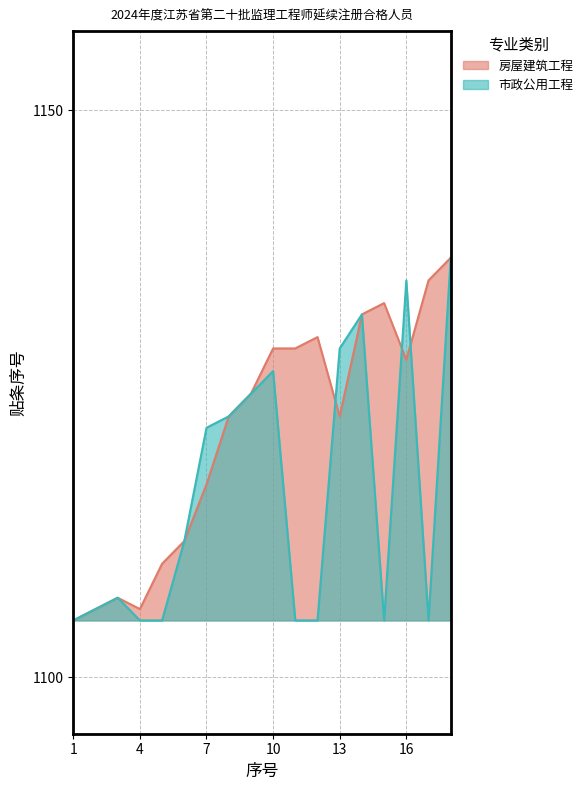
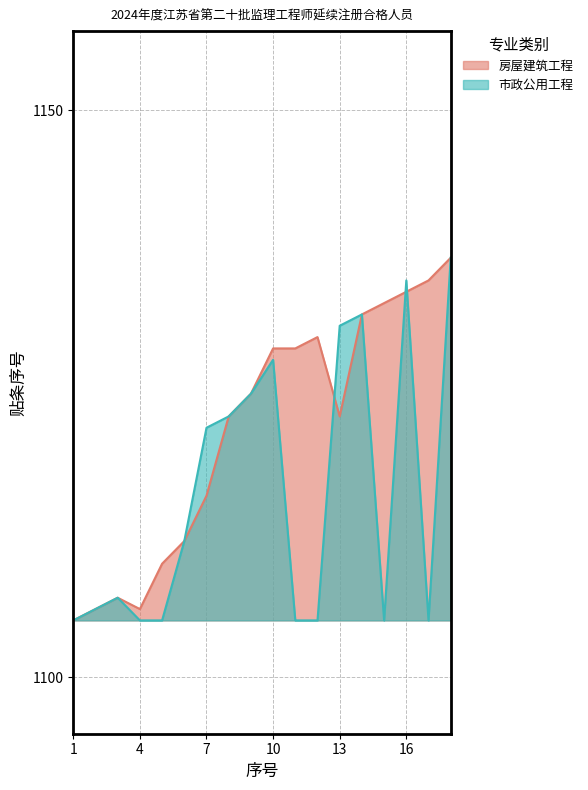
  {
    "房屋建筑工程": {
      "4": 1106,
-     "7": 1117,
+     "7": 1116,
      "10": 1129,
      "13": 1123,
-     "16": 1128
+     "16": 1134
    },
    "市政公用工程": {
      "4": 1105,
      "7": 1122,
-     "10": 1127,
-     "13": 1129,
+     "10": 1128,
+     "13": 1131,
      "16": 1135
    }
  }
